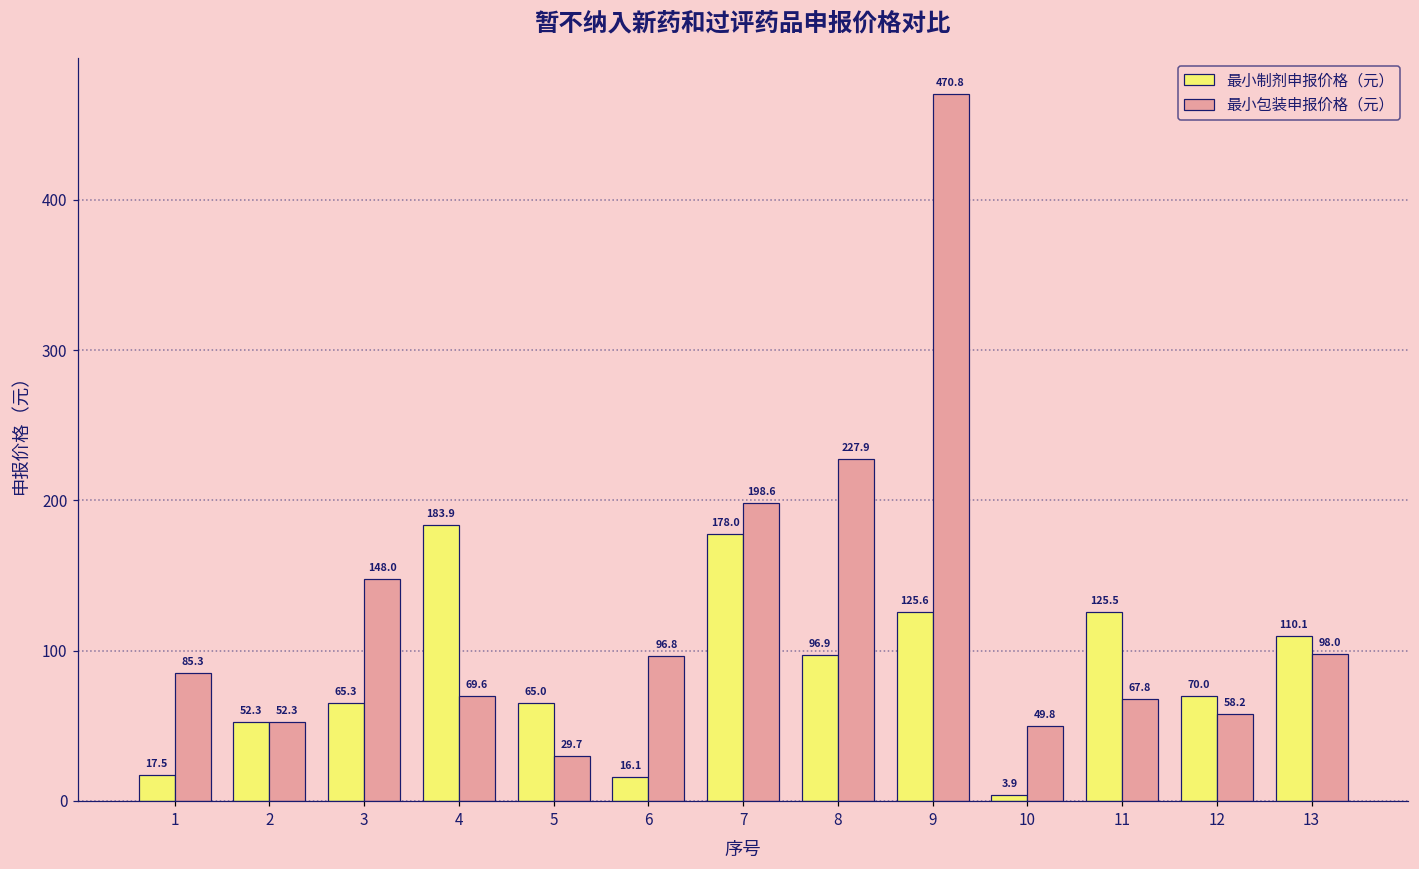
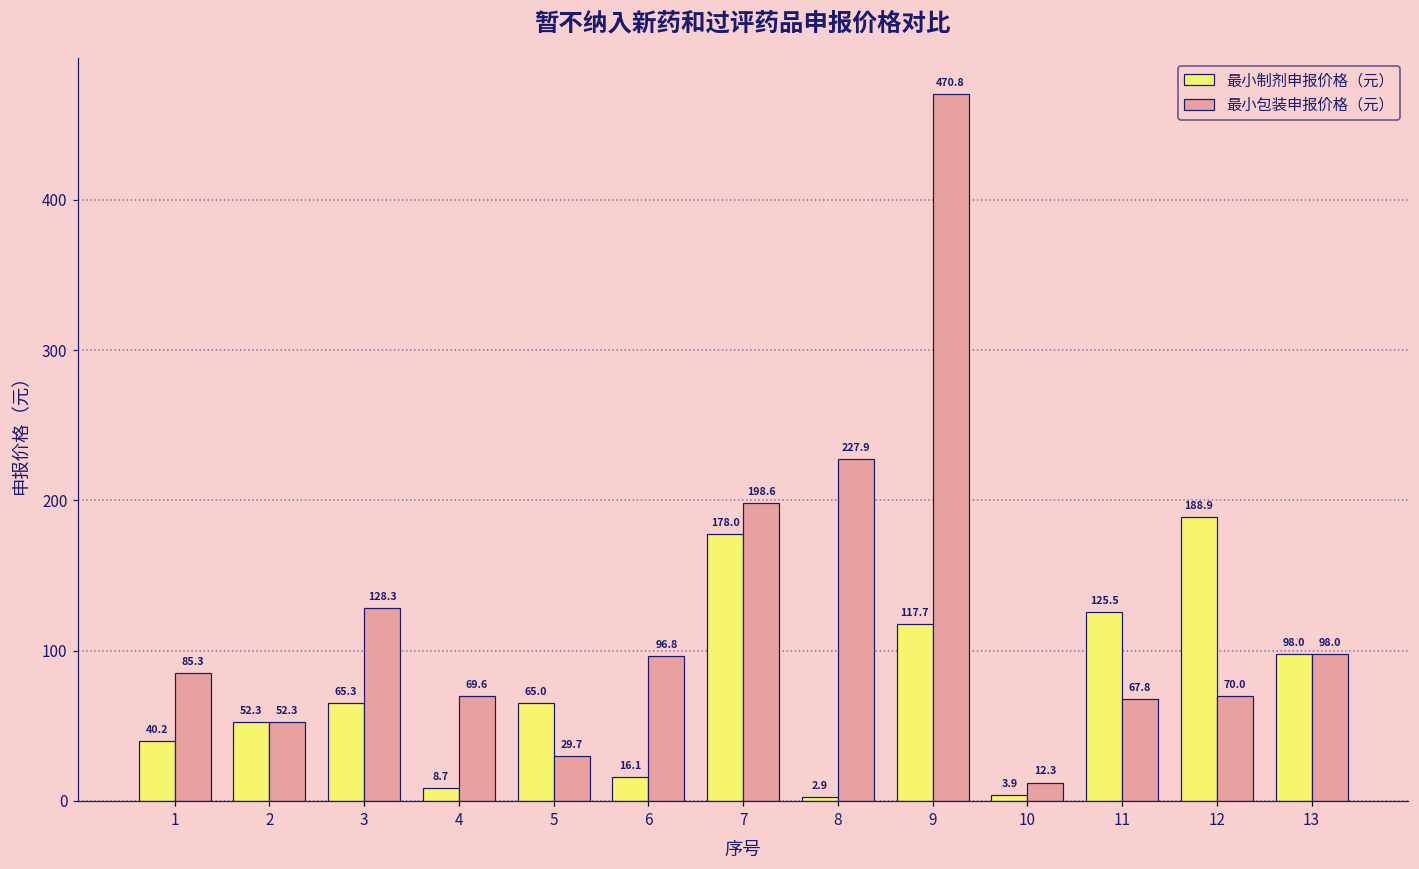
  {
    "最小制剂申报价格（元）": {
-     "1": 17.5,
+     "1": 40.2,
      "2": 52.3,
      "3": 65.3,
-     "4": 183.9,
+     "4": 8.7,
      "5": 65.0,
      "6": 16.1,
      "7": 178.0,
-     "8": 96.9,
-     "9": 125.6,
+     "8": 2.9,
+     "9": 117.7,
      "10": 3.9,
      "11": 125.5,
-     "12": 70.0,
-     "13": 110.1
+     "12": 188.9,
+     "13": 98.0
    },
    "最小包装申报价格（元）": {
      "1": 85.3,
      "2": 52.3,
-     "3": 148.0,
+     "3": 128.3,
      "4": 69.6,
      "5": 29.7,
      "6": 96.8,
      "7": 198.6,
      "8": 227.9,
      "9": 470.8,
-     "10": 49.8,
+     "10": 12.3,
      "11": 67.8,
-     "12": 58.2,
+     "12": 70.0,
      "13": 98.0
    }
  }
